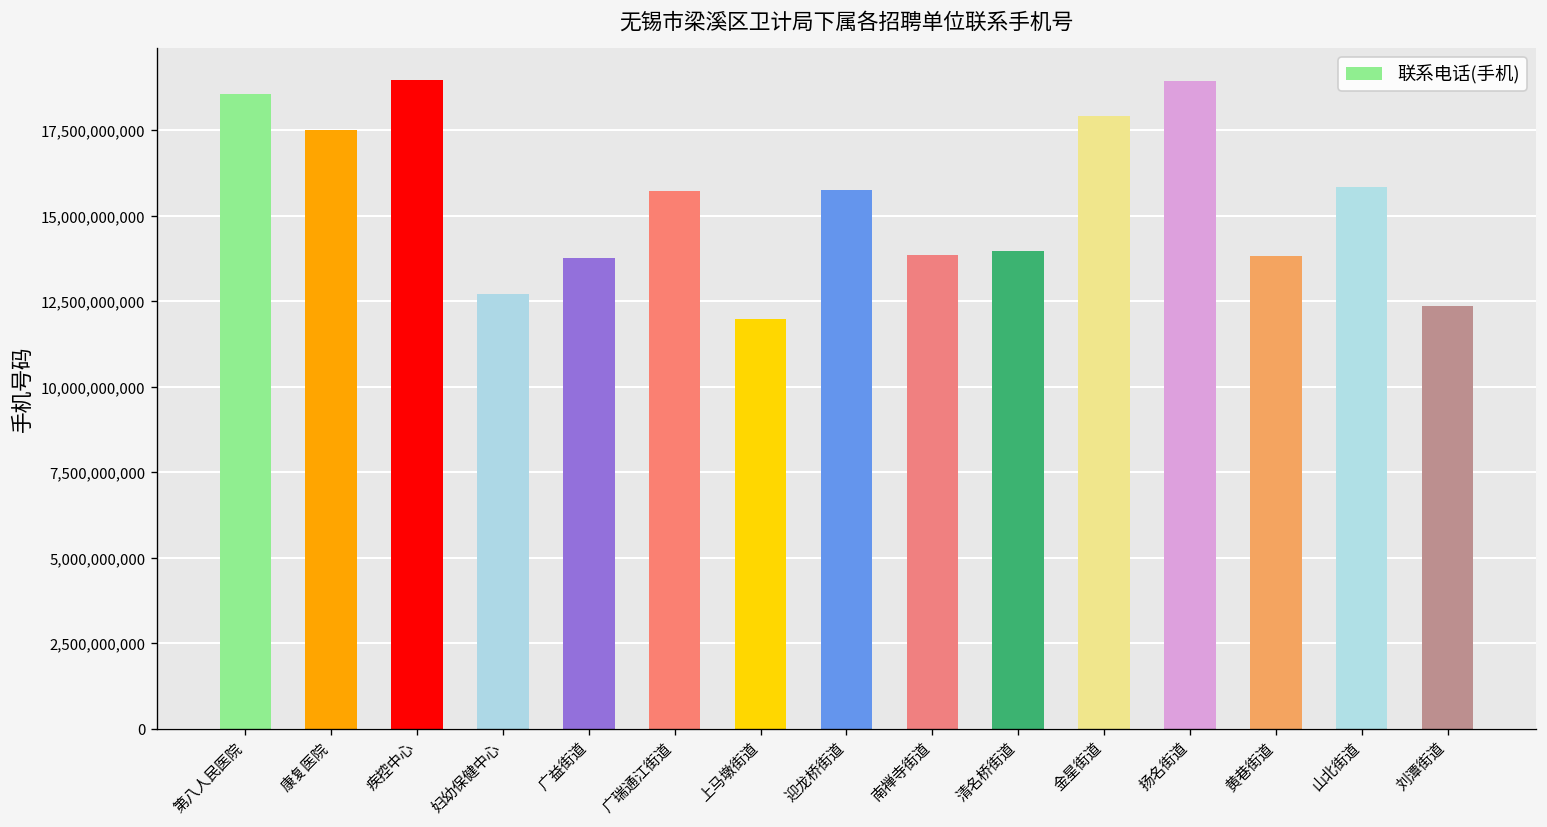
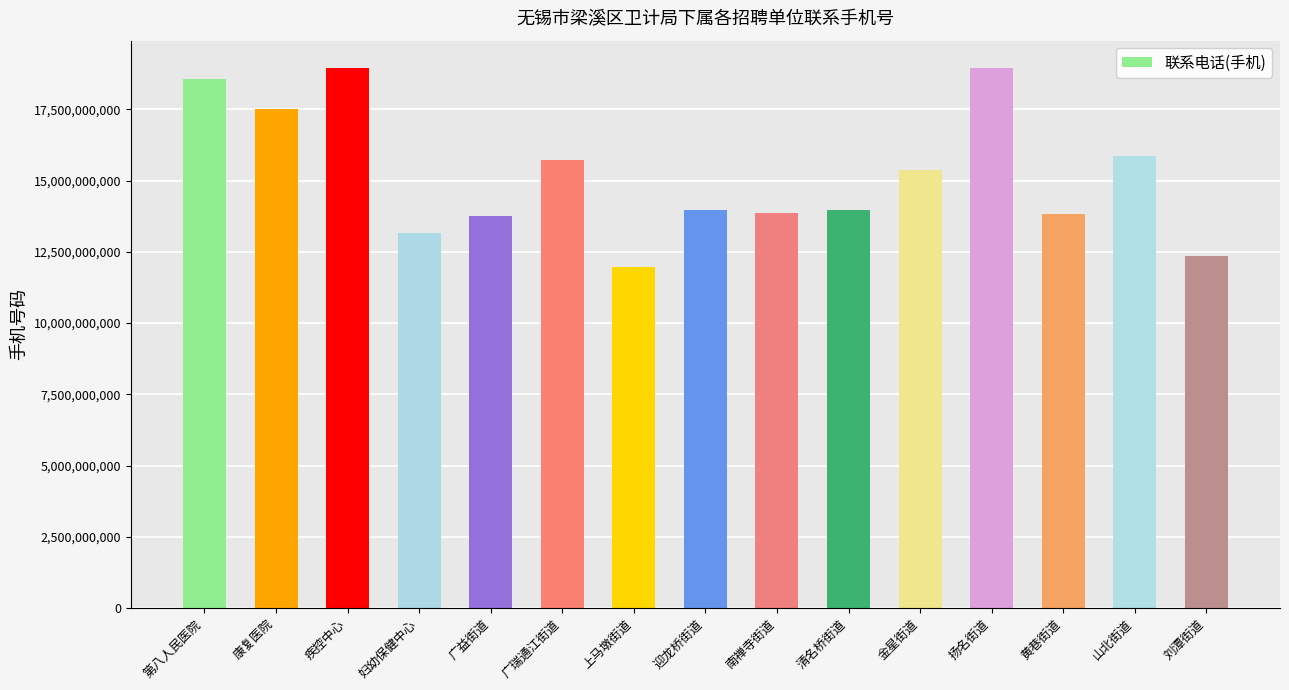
  {
    "第八人民医院": "18,600,000,000",
    "康复医院": "17,500,000,000",
    "疾控中心": "19,000,000,000",
-   "妇幼保健中心": "12,700,000,000",
+   "妇幼保健中心": "13,200,000,000",
    "广益街道": "13,800,000,000",
    "广瑞通江街道": "15,700,000,000",
    "上马墩街道": "12,000,000,000",
-   "迎龙桥街道": "15,800,000,000",
+   "迎龙桥街道": "14,000,000,000",
    "南禅寺街道": "13,900,000,000",
    "清名桥街道": "14,000,000,000",
-   "金星街道": "17,900,000,000",
+   "金星街道": "15,400,000,000",
    "扬名街道": "19,000,000,000",
    "黄巷街道": "13,800,000,000",
    "山北街道": "15,900,000,000",
    "刘潭街道": "12,400,000,000"
  }
